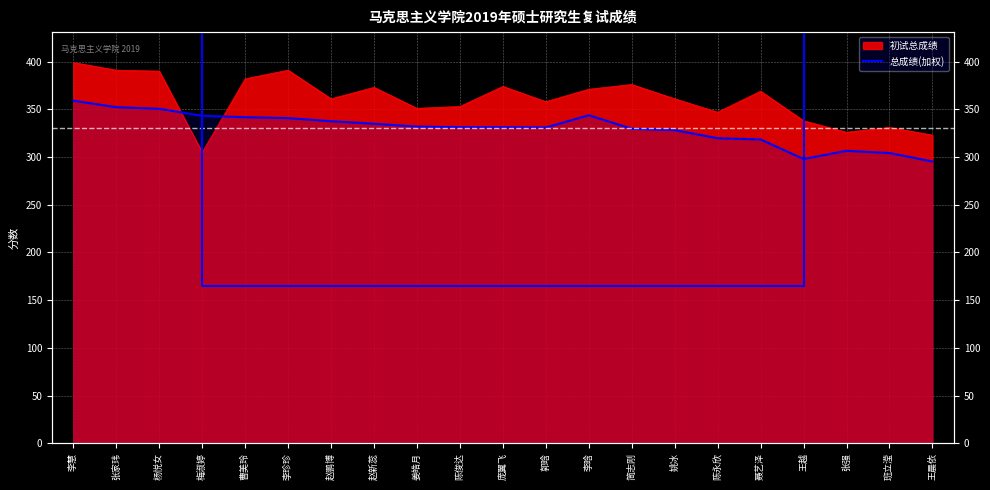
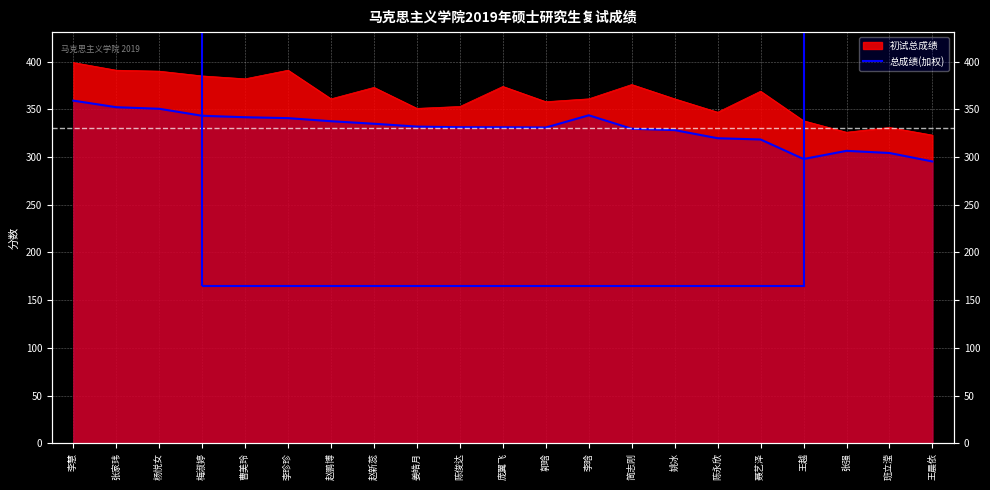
  {
    "初试总成绩": {
      "张家玮": 390,
      "杨悦女": 390,
-     "梅淑婷": 310,
+     "梅淑婷": 390,
      "曹美玲": 380,
      "李珍珍": 390,
      "赵鹏博": 360,
      "赵新蕊": 370,
      "姜皓月": 350,
      "陈俊达": 350,
      "庞翼飞": 370,
      "郭晗": 360,
-     "李晗": 370,
+     "李晗": 360,
      "简志刚": 380,
      "姚冰": 360,
      "陈永欣": 350,
      "聂艺泽": 370,
      "王越": 340,
      "张强": 330,
      "班立滢": 330,
      "王晨依": 320
    },
    "总成绩(加权)": {
      "李慧": 360,
      "张家玮": 350,
      "杨悦女": 350,
      "梅淑婷": 340,
      "曹美玲": 340,
      "李珍珍": 340,
      "赵鹏博": 340,
      "赵新蕊": 330,
      "姜皓月": 330,
      "陈俊达": 330,
      "庞翼飞": 330,
      "郭晗": 330,
      "李晗": 340,
      "简志刚": 330,
      "姚冰": 330,
      "陈永欣": 320,
      "聂艺泽": 320,
      "王越": 300,
      "张强": 310,
      "班立滢": 300,
      "王晨依": 300
    }
  }
